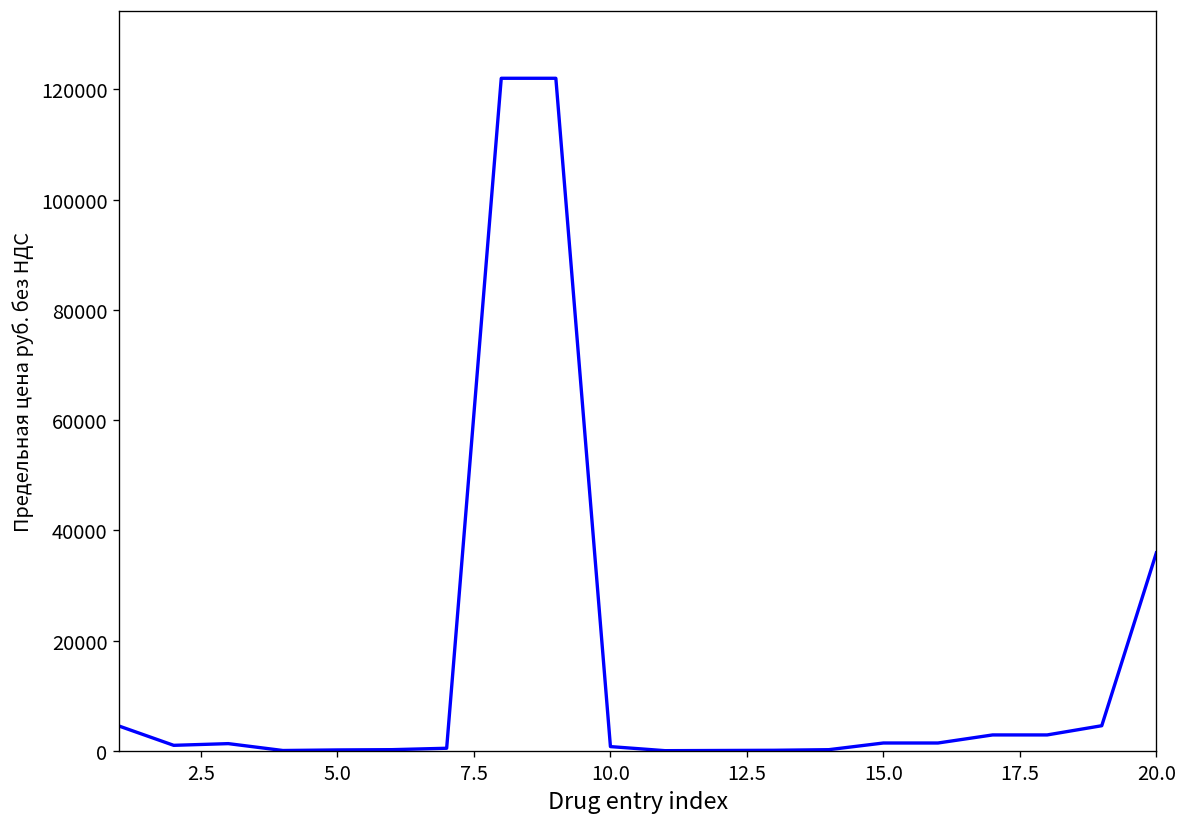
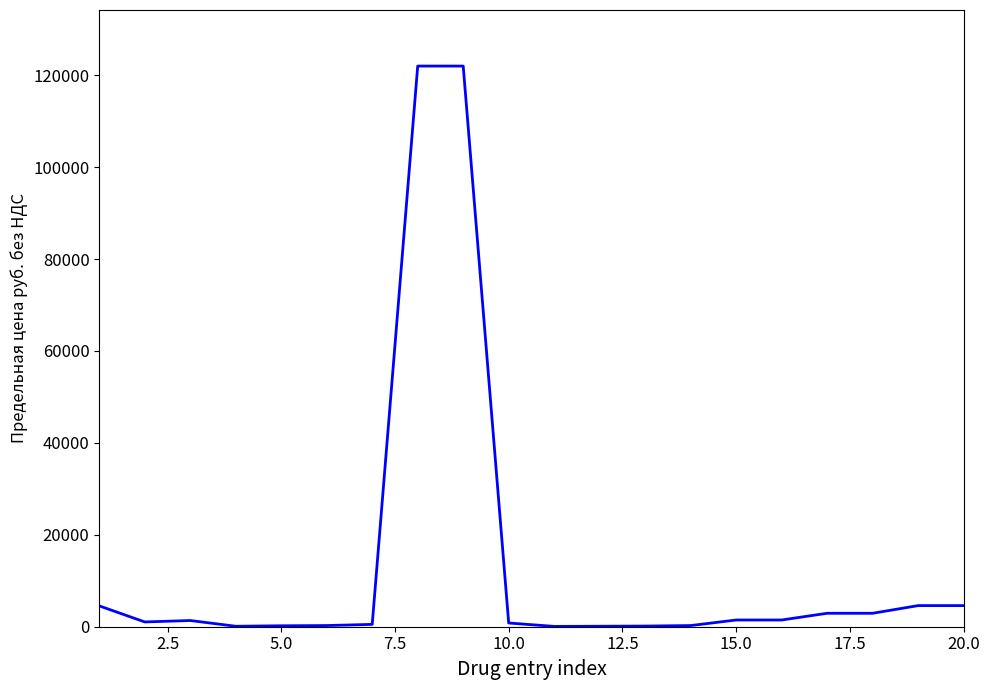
  {
    "5.0": 0,
    "10.0": 1000,
    "15.0": 1000,
-   "20.0": 36000
+   "20.0": 5000
  }
